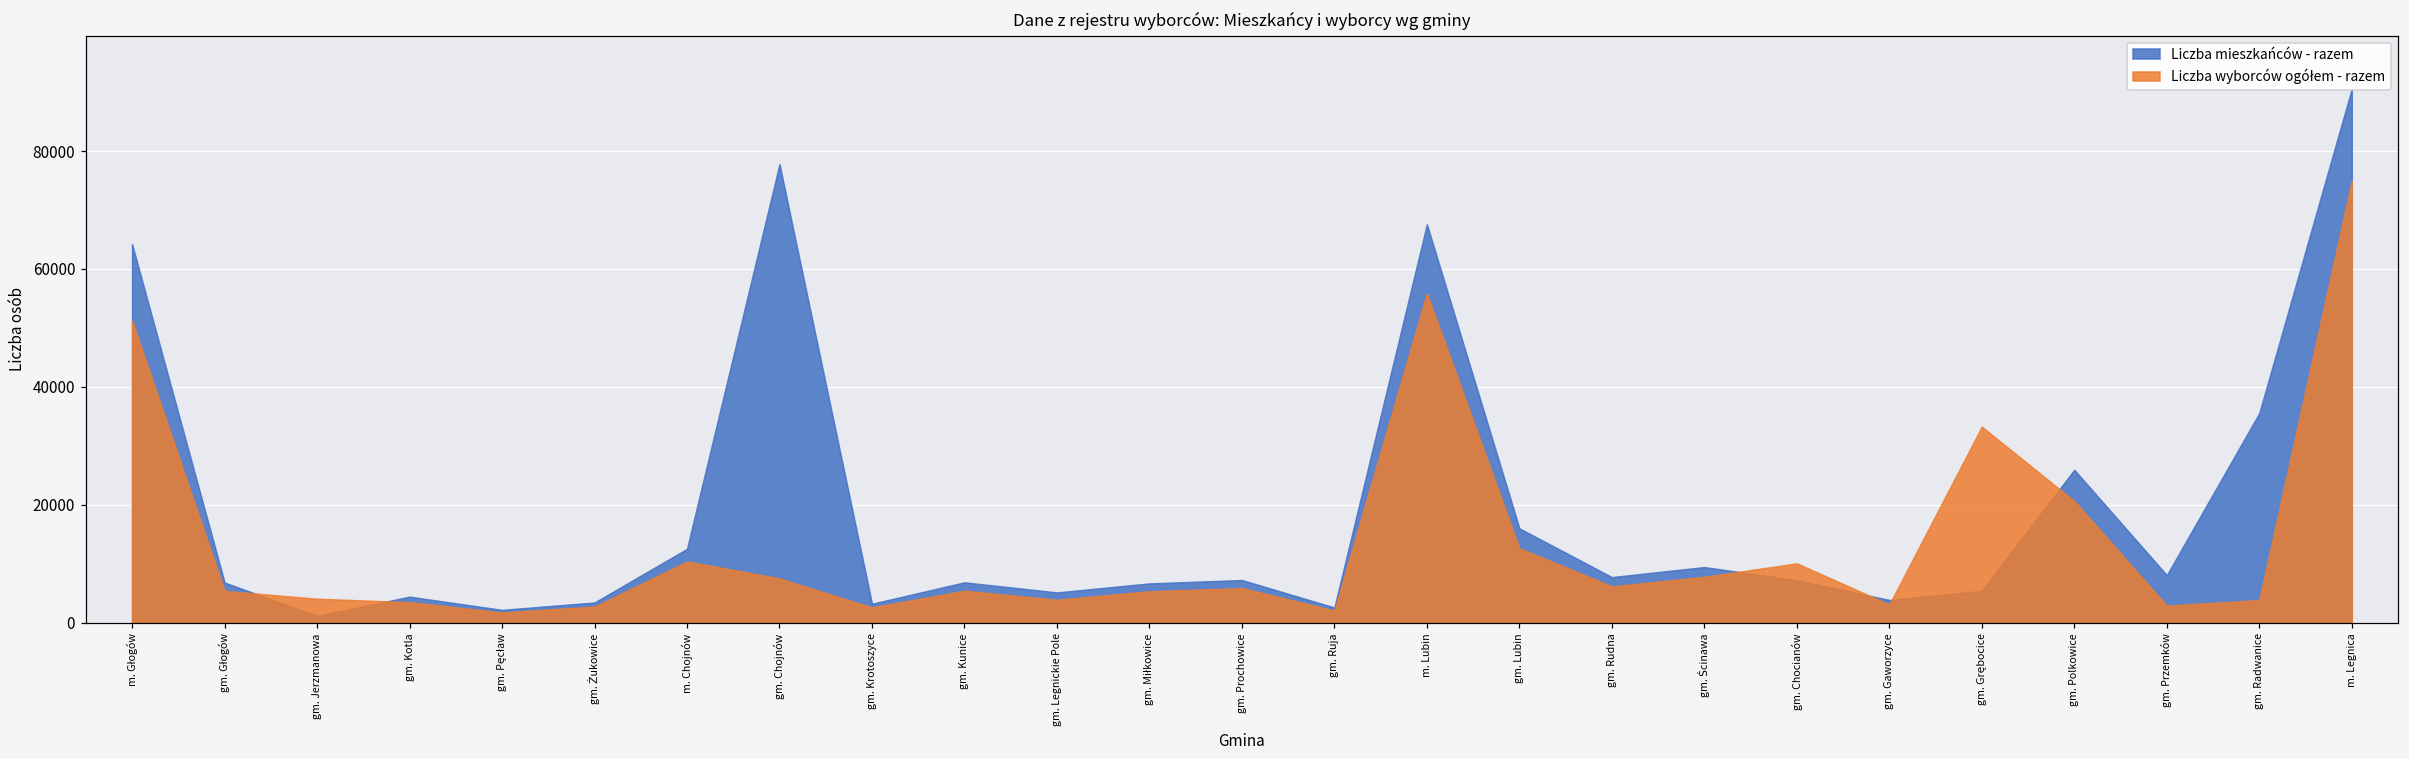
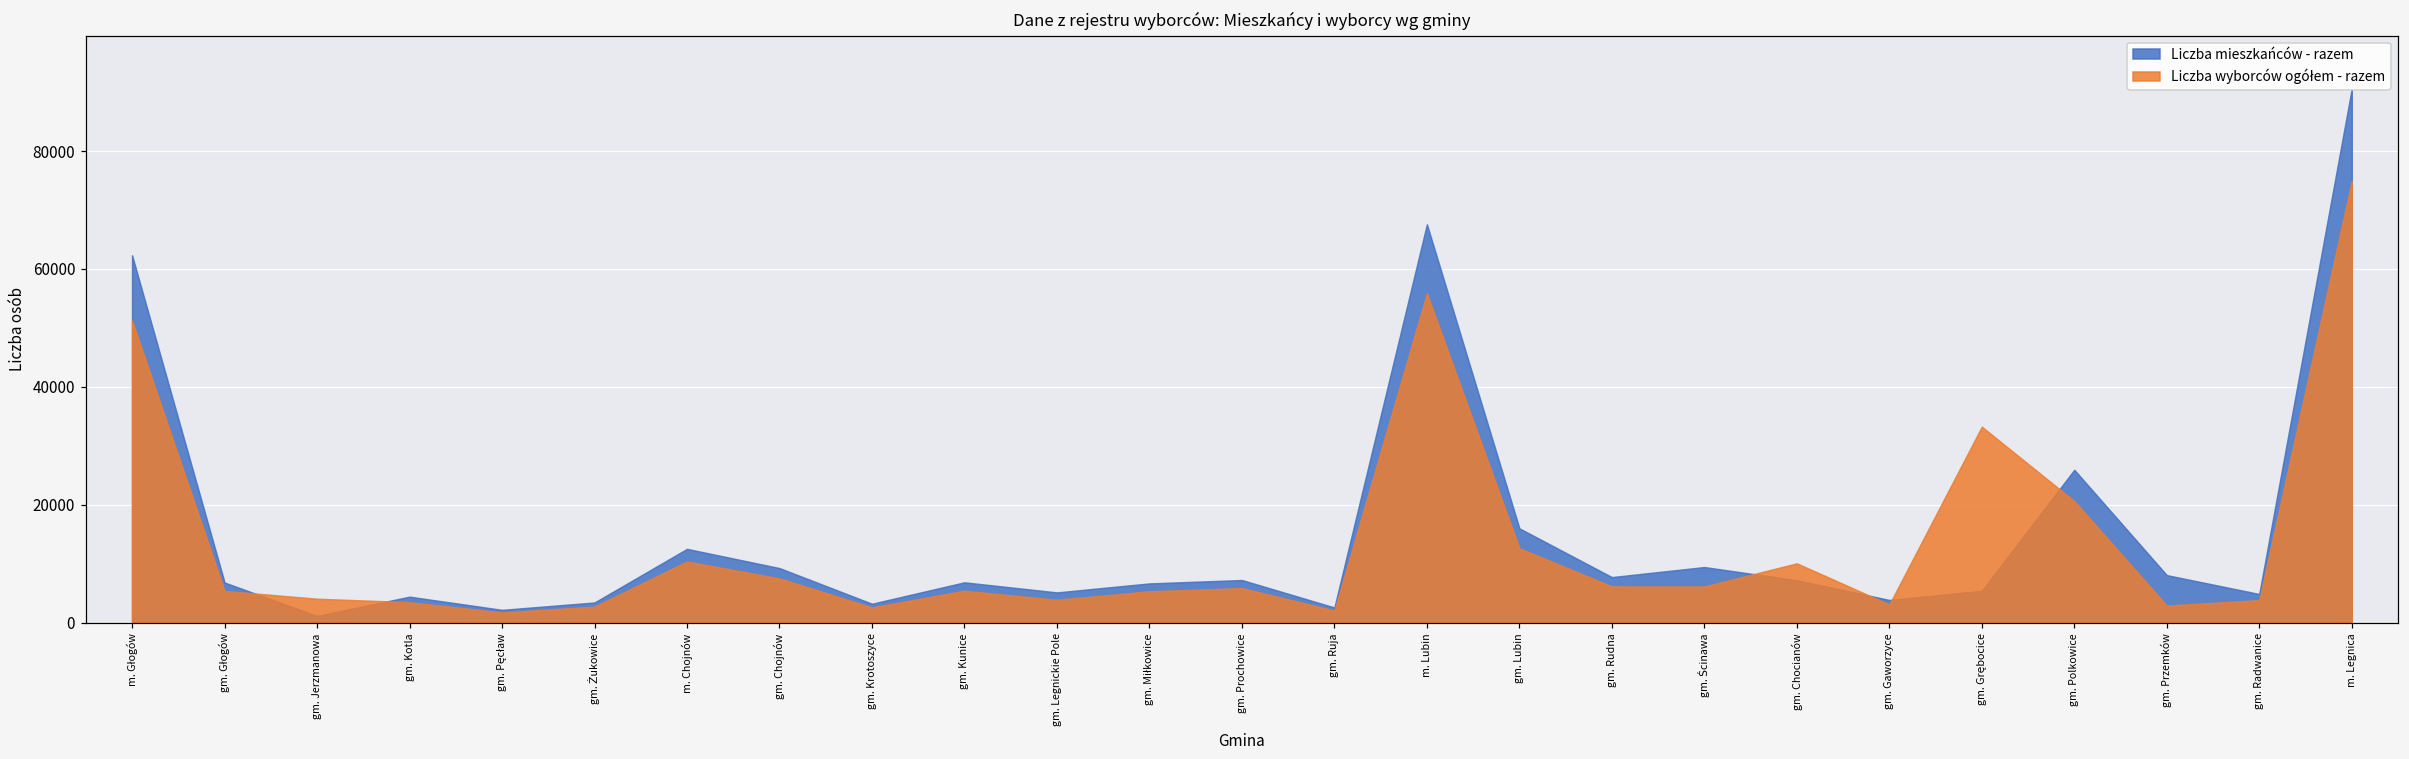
  {
    "Liczba mieszkańców - razem": {
-     "m. Głogów": 64000,
+     "m. Głogów": 62000,
      "gm. Głogów": 7000,
      "gm. Jerzmanowa": 1000,
      "gm. Kotla": 4000,
      "gm. Żukowice": 3000,
      "m. Chojnów": 13000,
-     "gm. Chojnów": 78000,
+     "gm. Chojnów": 9000,
      "gm. Krotoszyce": 3000,
      "gm. Kunice": 7000,
      "gm. Legnickie Pole": 5000,
      "gm. Miłkowice": 7000,
      "gm. Prochowice": 7000,
      "gm. Ruja": 3000,
      "m. Lubin": 68000,
      "gm. Lubin": 16000,
      "gm. Rudna": 8000,
      "gm. Ścinawa": 9000,
      "gm. Chocianów": 7000,
      "gm. Gaworzyce": 4000,
      "gm. Grębocice": 5000,
      "gm. Polkowice": 26000,
      "gm. Przemków": 8000,
-     "gm. Radwanice": 36000
+     "gm. Radwanice": 5000
    },
    "Liczba wyborców ogółem - razem": {
      "m. Głogów": 51000,
      "gm. Głogów": 5000,
      "gm. Jerzmanowa": 4000,
      "gm. Kotla": 3000,
      "gm. Żukowice": 3000,
      "m. Chojnów": 10000,
      "gm. Chojnów": 7000,
      "gm. Krotoszyce": 3000,
      "gm. Kunice": 5000,
      "gm. Legnickie Pole": 4000,
      "gm. Miłkowice": 5000,
      "gm. Prochowice": 6000,
      "gm. Ruja": 2000,
      "m. Lubin": 56000,
      "gm. Lubin": 13000,
      "gm. Rudna": 6000,
-     "gm. Ścinawa": 8000,
+     "gm. Ścinawa": 6000,
      "gm. Chocianów": 10000,
      "gm. Gaworzyce": 3000,
      "gm. Grębocice": 33000,
      "gm. Polkowice": 21000,
      "gm. Przemków": 3000,
      "gm. Radwanice": 4000,
      "m. Legnica": 75000
    }
  }
